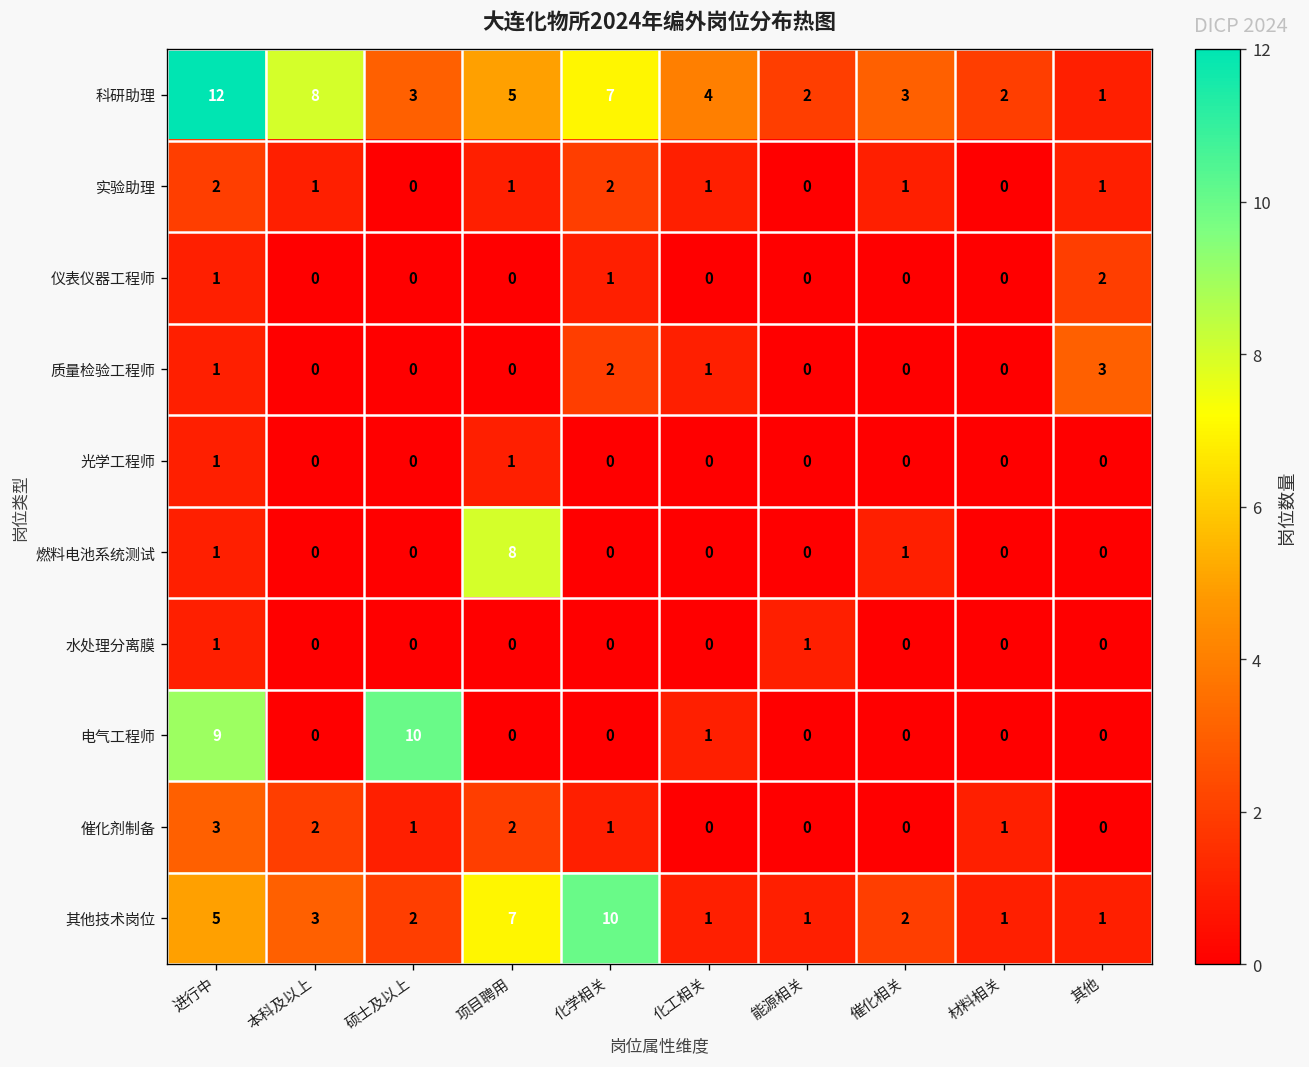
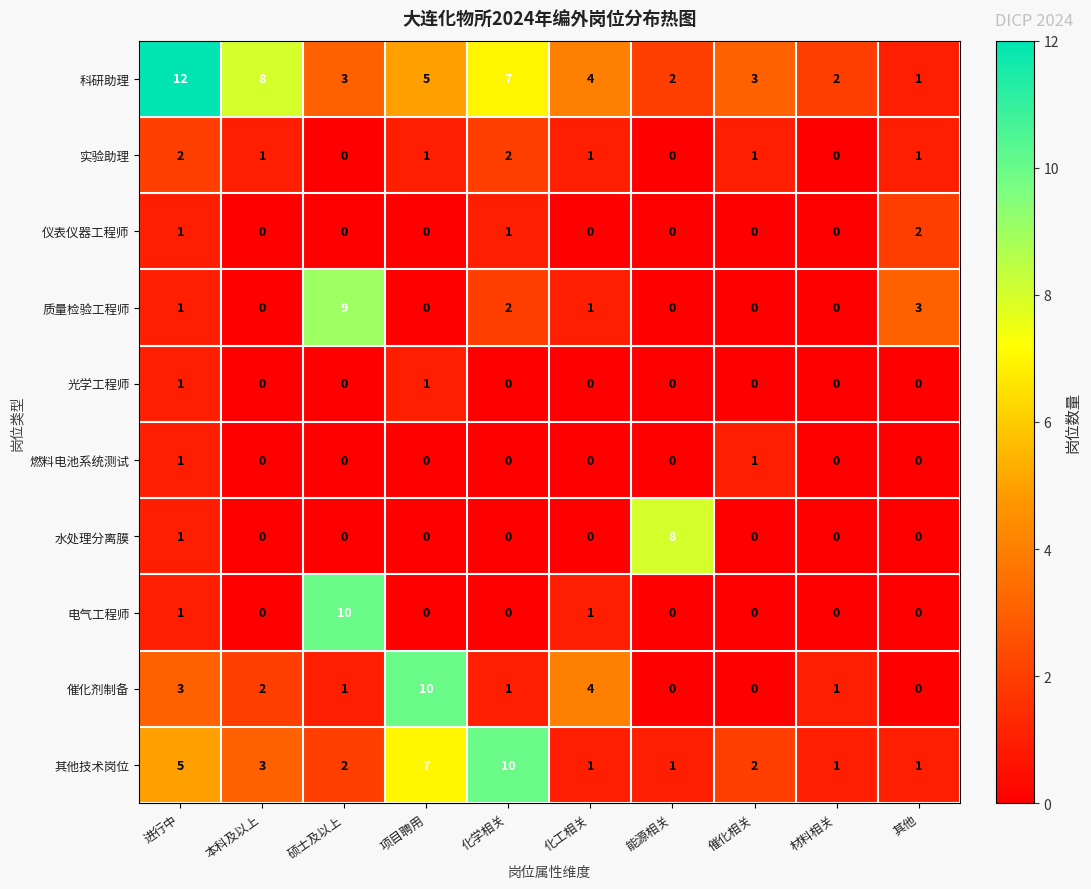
  {
    "科研助理": {
      "进行中": 12,
      "本科及以上": 8,
      "硕士及以上": 3,
      "项目聘用": 5,
      "化学相关": 7,
      "化工相关": 4,
      "能源相关": 2,
      "催化相关": 3,
      "材料相关": 2,
      "其他": 1
    },
    "实验助理": {
      "进行中": 2,
      "本科及以上": 1,
      "硕士及以上": 0,
      "项目聘用": 1,
      "化学相关": 2,
      "化工相关": 1,
      "能源相关": 0,
      "催化相关": 1,
      "材料相关": 0,
      "其他": 1
    },
    "仪表仪器工程师": {
      "进行中": 1,
      "本科及以上": 0,
      "硕士及以上": 0,
      "项目聘用": 0,
      "化学相关": 1,
      "化工相关": 0,
      "能源相关": 0,
      "催化相关": 0,
      "材料相关": 0,
      "其他": 2
    },
    "质量检验工程师": {
      "进行中": 1,
      "本科及以上": 0,
-     "硕士及以上": 0,
+     "硕士及以上": 9,
      "项目聘用": 0,
      "化学相关": 2,
      "化工相关": 1,
      "能源相关": 0,
      "催化相关": 0,
      "材料相关": 0,
      "其他": 3
    },
    "光学工程师": {
      "进行中": 1,
      "本科及以上": 0,
      "硕士及以上": 0,
      "项目聘用": 1,
      "化学相关": 0,
      "化工相关": 0,
      "能源相关": 0,
      "催化相关": 0,
      "材料相关": 0,
      "其他": 0
    },
    "燃料电池系统测试": {
      "进行中": 1,
      "本科及以上": 0,
      "硕士及以上": 0,
-     "项目聘用": 8,
+     "项目聘用": 0,
      "化学相关": 0,
      "化工相关": 0,
      "能源相关": 0,
      "催化相关": 1,
      "材料相关": 0,
      "其他": 0
    },
    "水处理分离膜": {
      "进行中": 1,
      "本科及以上": 0,
      "硕士及以上": 0,
      "项目聘用": 0,
      "化学相关": 0,
      "化工相关": 0,
-     "能源相关": 1,
+     "能源相关": 8,
      "催化相关": 0,
      "材料相关": 0,
      "其他": 0
    },
    "电气工程师": {
-     "进行中": 9,
+     "进行中": 1,
      "本科及以上": 0,
      "硕士及以上": 10,
      "项目聘用": 0,
      "化学相关": 0,
      "化工相关": 1,
      "能源相关": 0,
      "催化相关": 0,
      "材料相关": 0,
      "其他": 0
    },
    "催化剂制备": {
      "进行中": 3,
      "本科及以上": 2,
      "硕士及以上": 1,
-     "项目聘用": 2,
+     "项目聘用": 10,
      "化学相关": 1,
-     "化工相关": 0,
+     "化工相关": 4,
      "能源相关": 0,
      "催化相关": 0,
      "材料相关": 1,
      "其他": 0
    },
    "其他技术岗位": {
      "进行中": 5,
      "本科及以上": 3,
      "硕士及以上": 2,
      "项目聘用": 7,
      "化学相关": 10,
      "化工相关": 1,
      "能源相关": 1,
      "催化相关": 2,
      "材料相关": 1,
      "其他": 1
    }
  }
